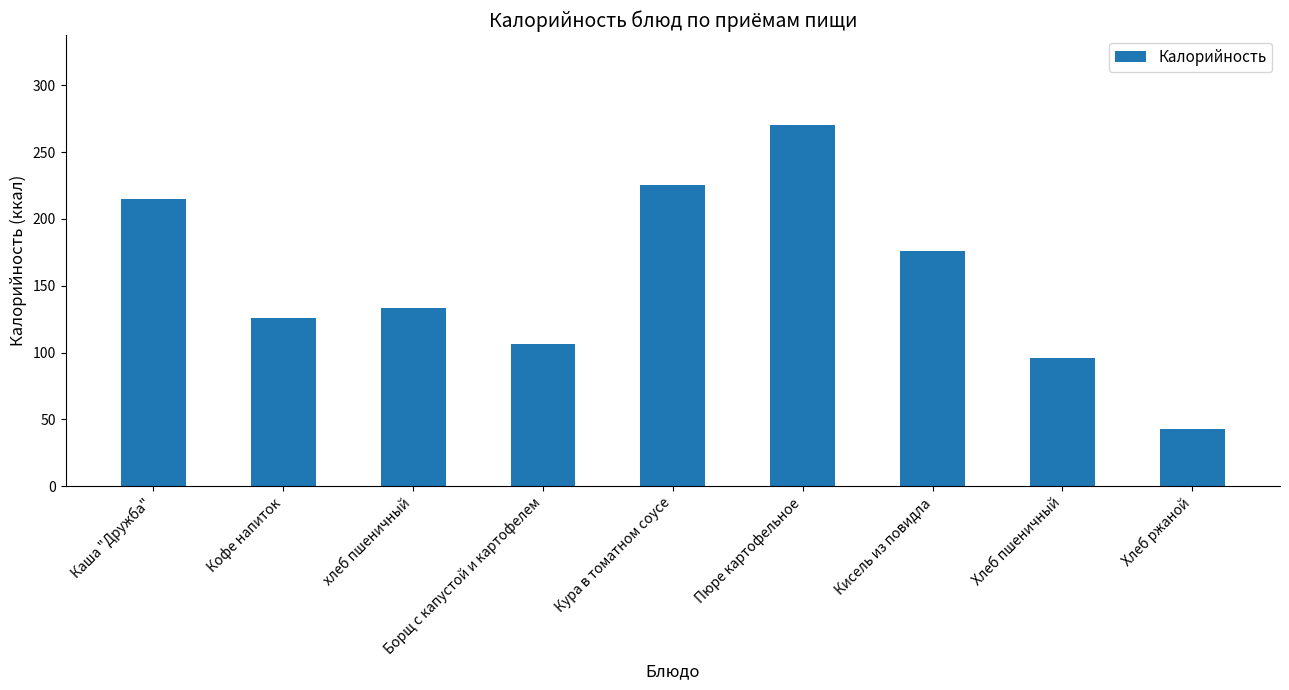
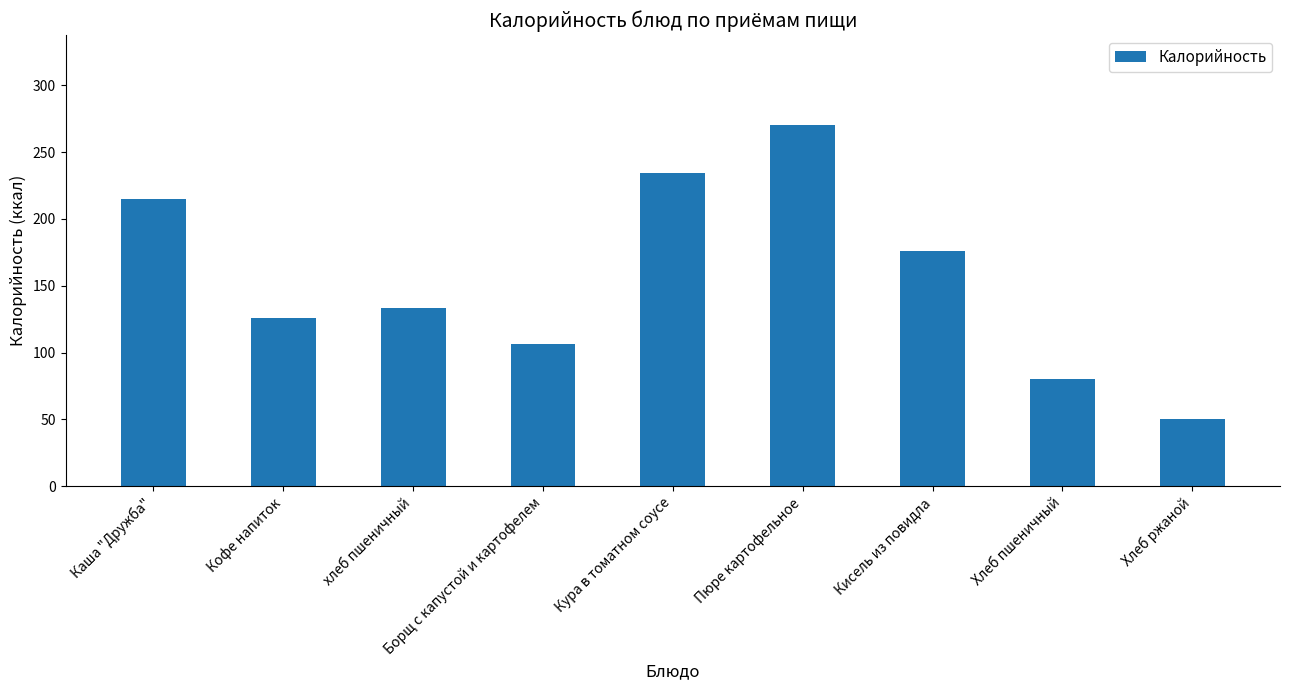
  {
    "Каша \"Дружба\"": 215,
    "Кофе напиток": 126,
    "хлеб пшеничный": 134,
    "Борщ с капустой и картофелем": 106,
-   "Кура в томатном соусе": 225,
+   "Кура в томатном соусе": 234,
    "Пюре картофельное": 270,
    "Кисель из повидла": 176,
-   "Хлеб пшеничный": 96,
-   "Хлеб ржаной": 43
+   "Хлеб пшеничный": 80,
+   "Хлеб ржаной": 51
  }
